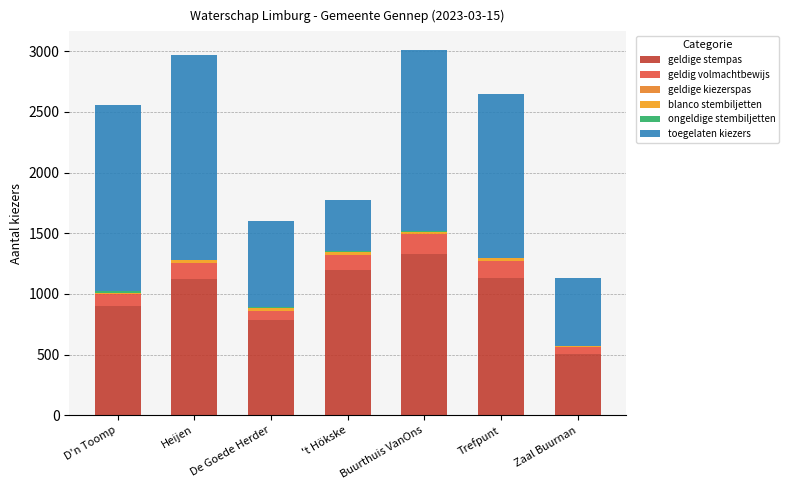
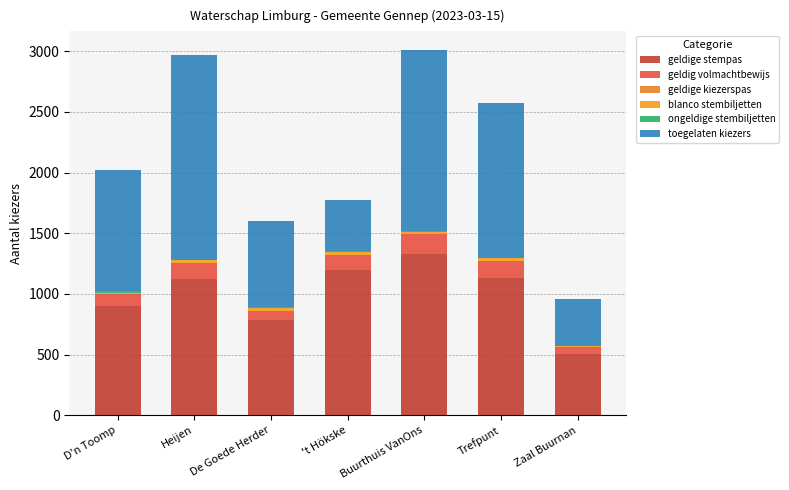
  {
    "toegelaten kiezers": {
-     "D'n Toomp": 1540,
+     "D'n Toomp": 1000,
      "Heijen": 1690,
      "De Goede Herder": 710,
      "'t Hökske": 420,
      "Buurthuis VanOns": 1500,
-     "Trefpunt": 1350,
-     "Zaal Buurnan": 560
+     "Trefpunt": 1270,
+     "Zaal Buurnan": 390
    }
  }
